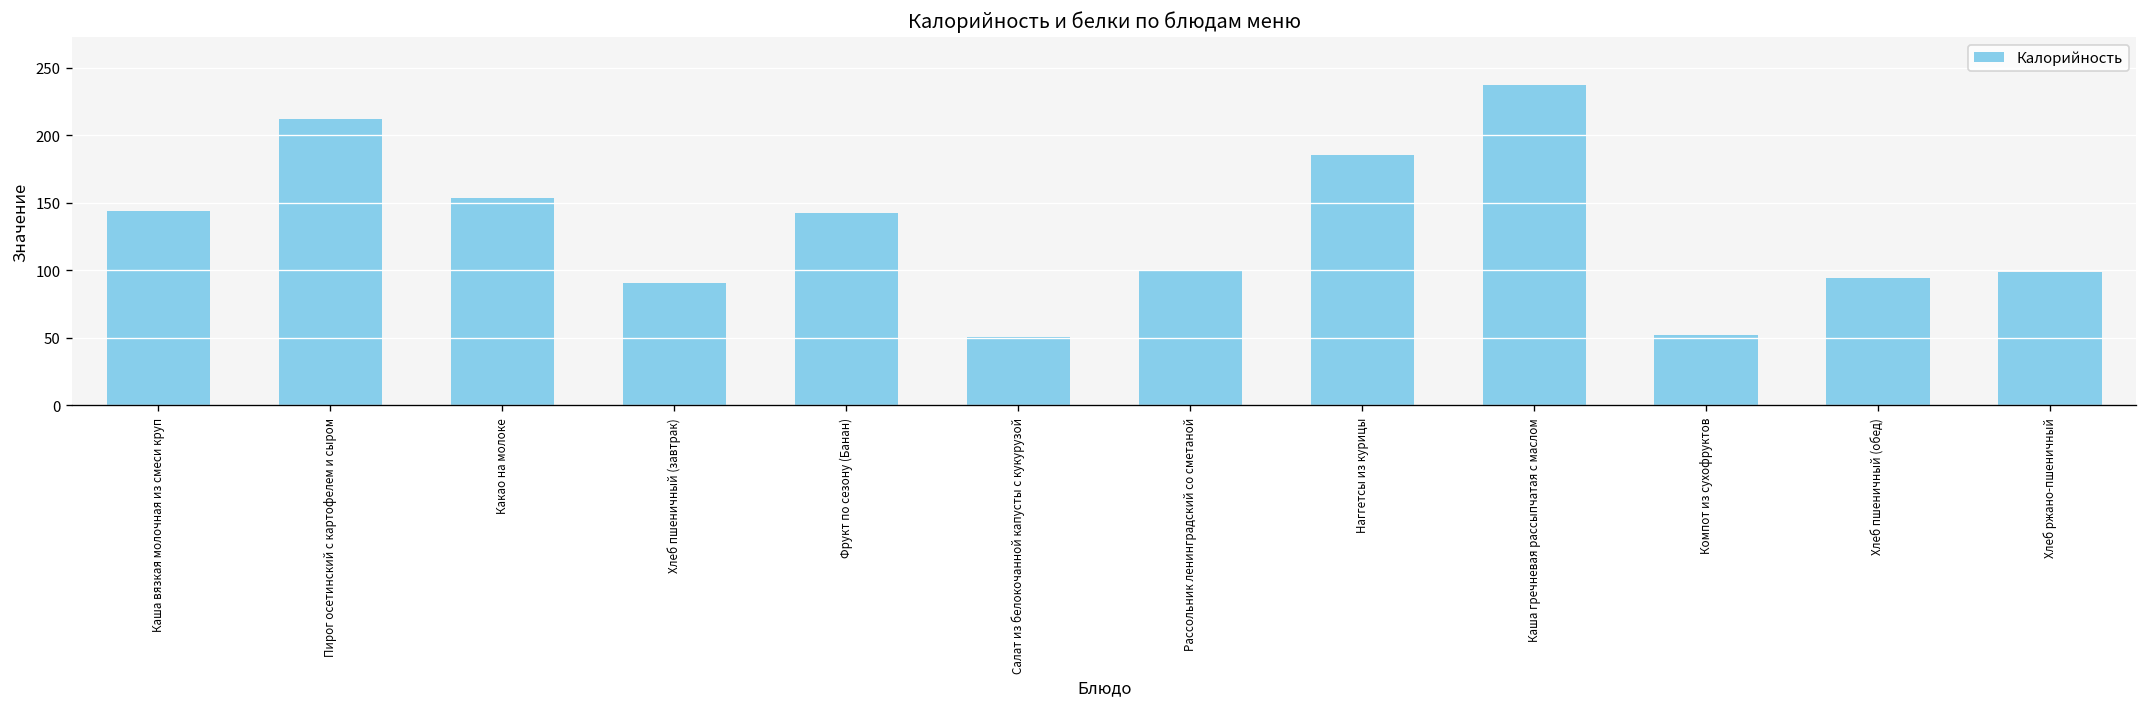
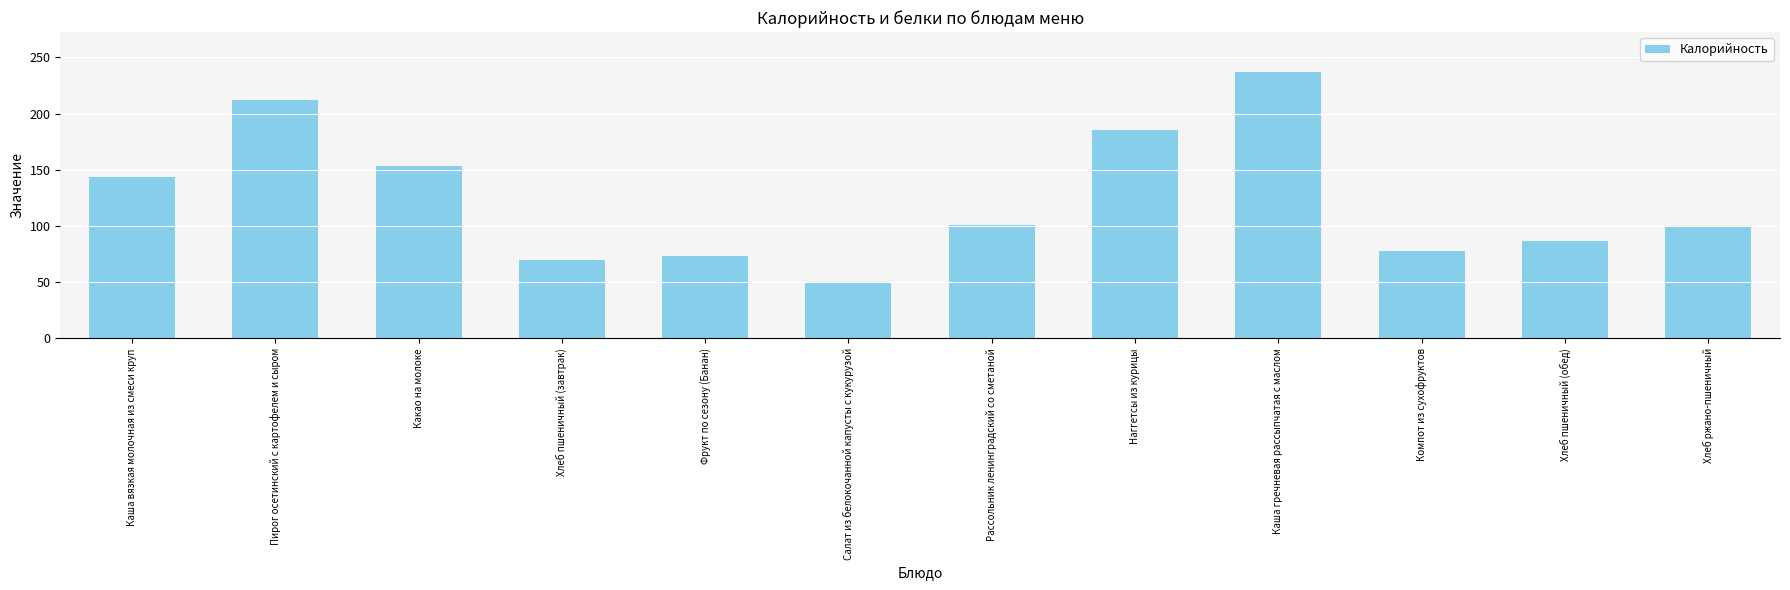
  {
    "Каша вязкая молочная из смеси круп": 144,
    "Пирог осетинский с картофелем и сыром": 212,
    "Какао на молоке": 154,
-   "Хлеб пшеничный (завтрак)": 91,
-   "Фрукт по сезону (Банан)": 143,
+   "Хлеб пшеничный (завтрак)": 70,
+   "Фрукт по сезону (Банан)": 73,
    "Салат из белокочанной капусты с кукурузой": 51,
    "Рассольник ленинградский со сметаной": 101,
    "Наггетсы из курицы": 185,
    "Каша гречневая рассыпчатая с маслом": 237,
-   "Компот из сухофруктов": 52,
-   "Хлеб пшеничный (обед)": 94,
+   "Компот из сухофруктов": 78,
+   "Хлеб пшеничный (обед)": 87,
    "Хлеб ржано-пшеничный": 99
  }
